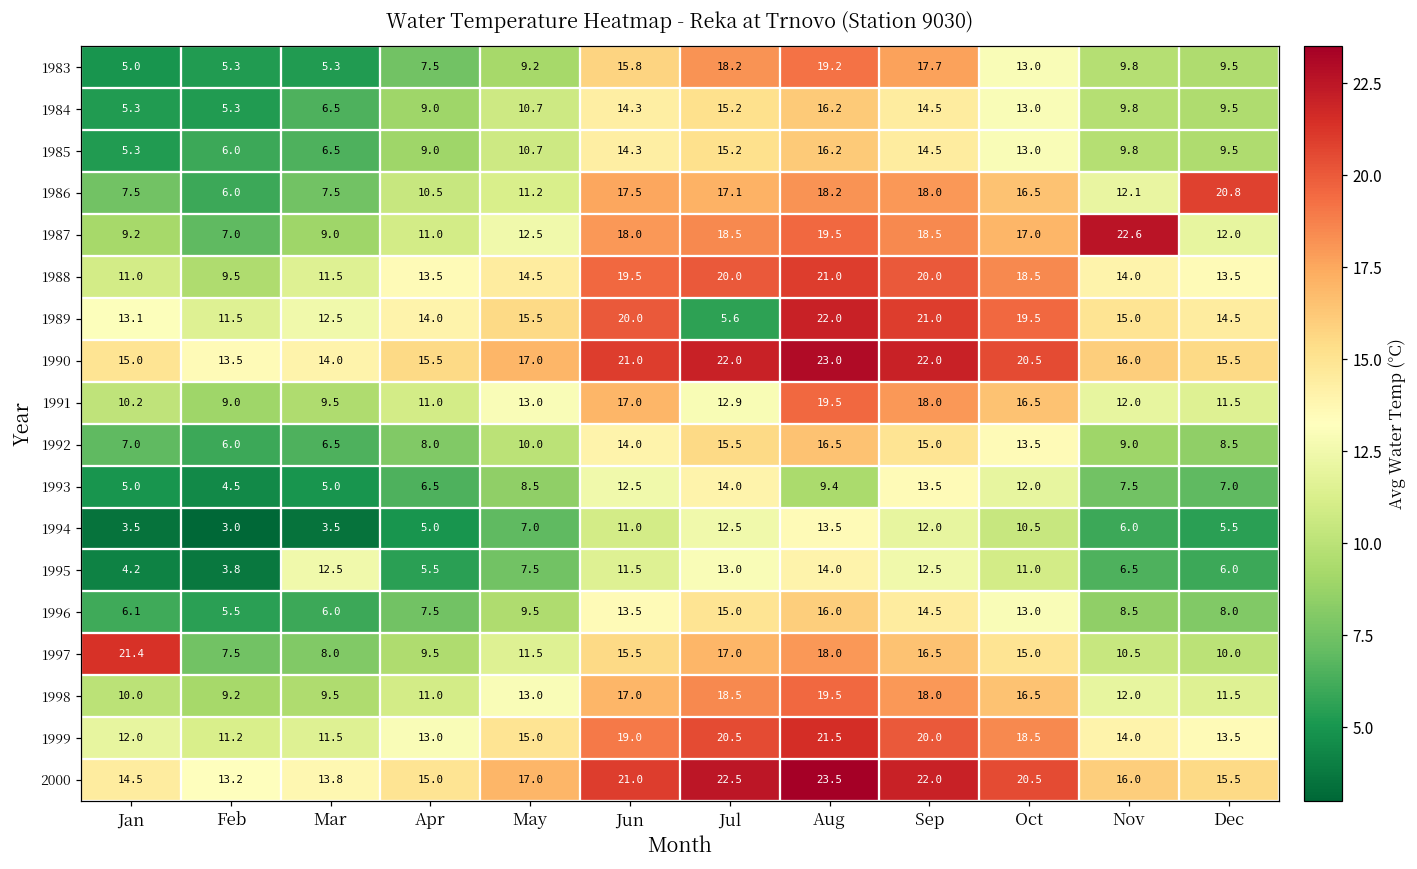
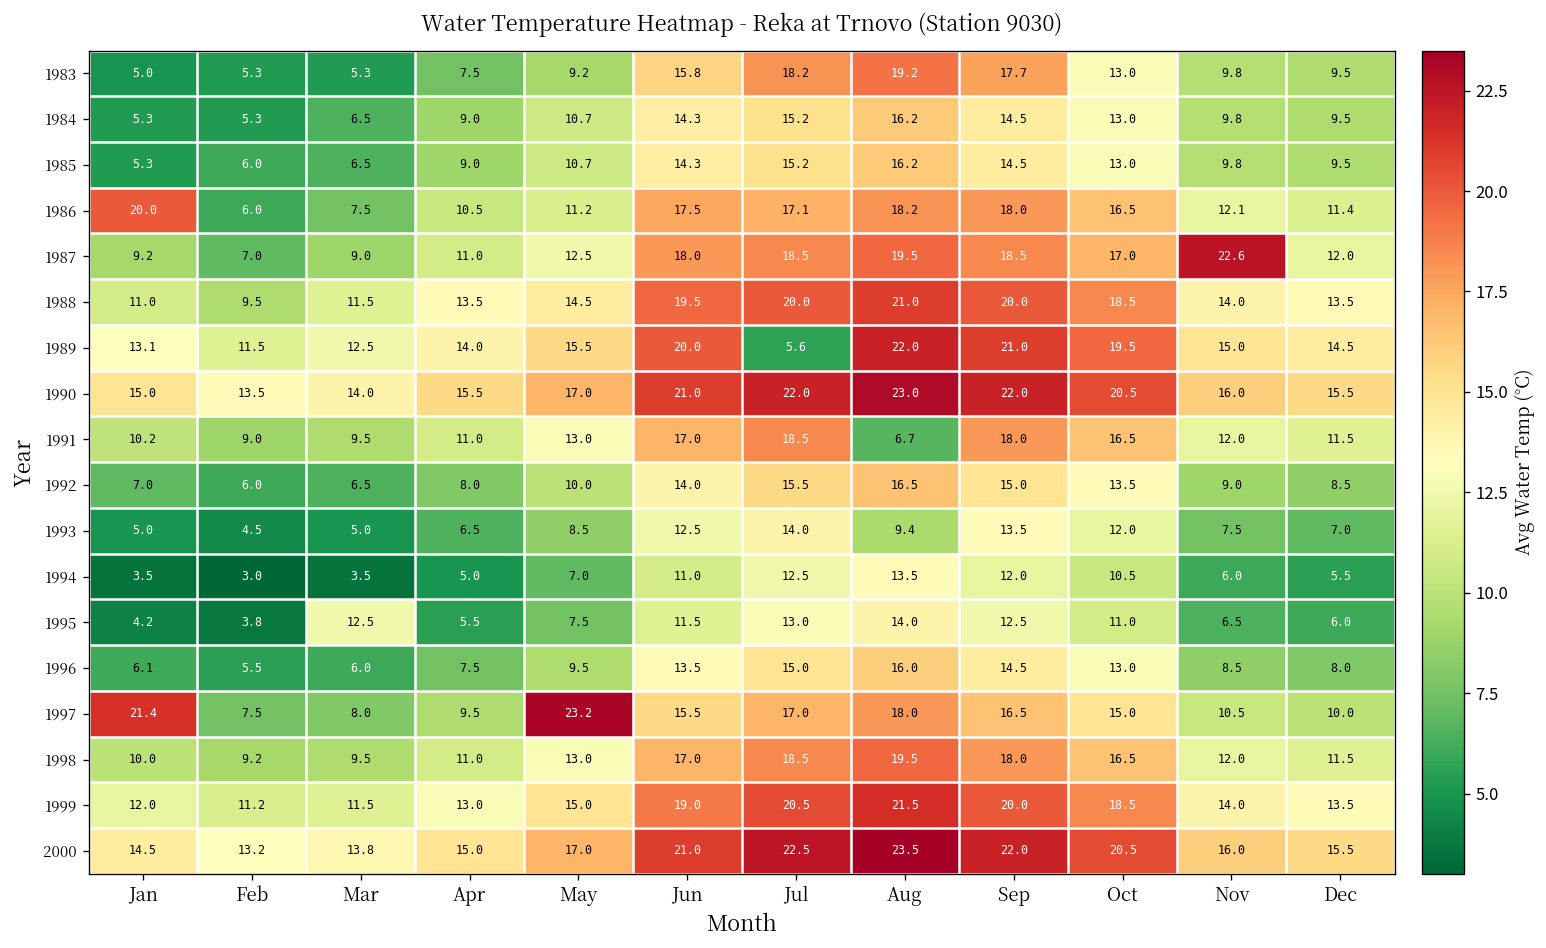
  {
    "1986": {
-     "Jan": 7.5,
+     "Jan": 20.0,
      "Feb": 6.0,
      "Mar": 7.5,
      "Apr": 10.5,
      "May": 11.2,
      "Jun": 17.5,
      "Jul": 17.1,
      "Aug": 18.2,
      "Sep": 18.0,
      "Oct": 16.5,
      "Nov": 12.1,
-     "Dec": 20.8
+     "Dec": 11.4
    },
    "1991": {
      "Jan": 10.2,
      "Feb": 9.0,
      "Mar": 9.5,
      "Apr": 11.0,
      "May": 13.0,
      "Jun": 17.0,
-     "Jul": 12.9,
-     "Aug": 19.5,
+     "Jul": 18.5,
+     "Aug": 6.7,
      "Sep": 18.0,
      "Oct": 16.5,
      "Nov": 12.0,
      "Dec": 11.5
    },
    "1997": {
      "Jan": 21.4,
      "Feb": 7.5,
      "Mar": 8.0,
      "Apr": 9.5,
-     "May": 11.5,
+     "May": 23.2,
      "Jun": 15.5,
      "Jul": 17.0,
      "Aug": 18.0,
      "Sep": 16.5,
      "Oct": 15.0,
      "Nov": 10.5,
      "Dec": 10.0
    }
  }
